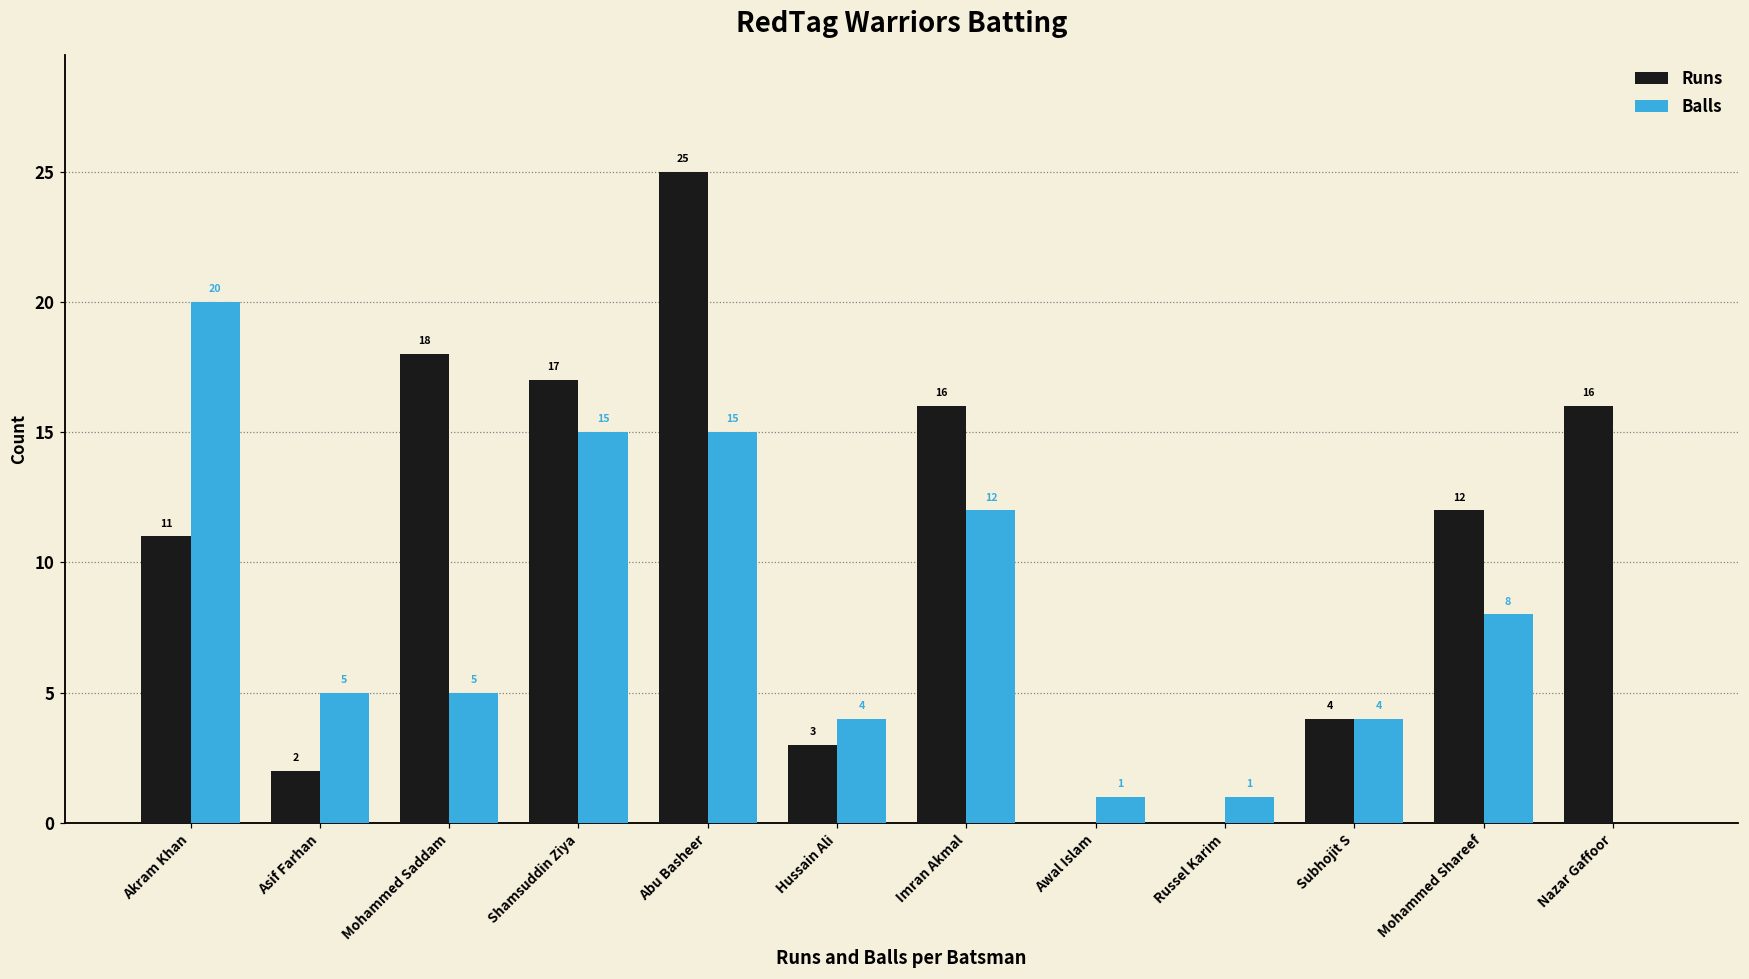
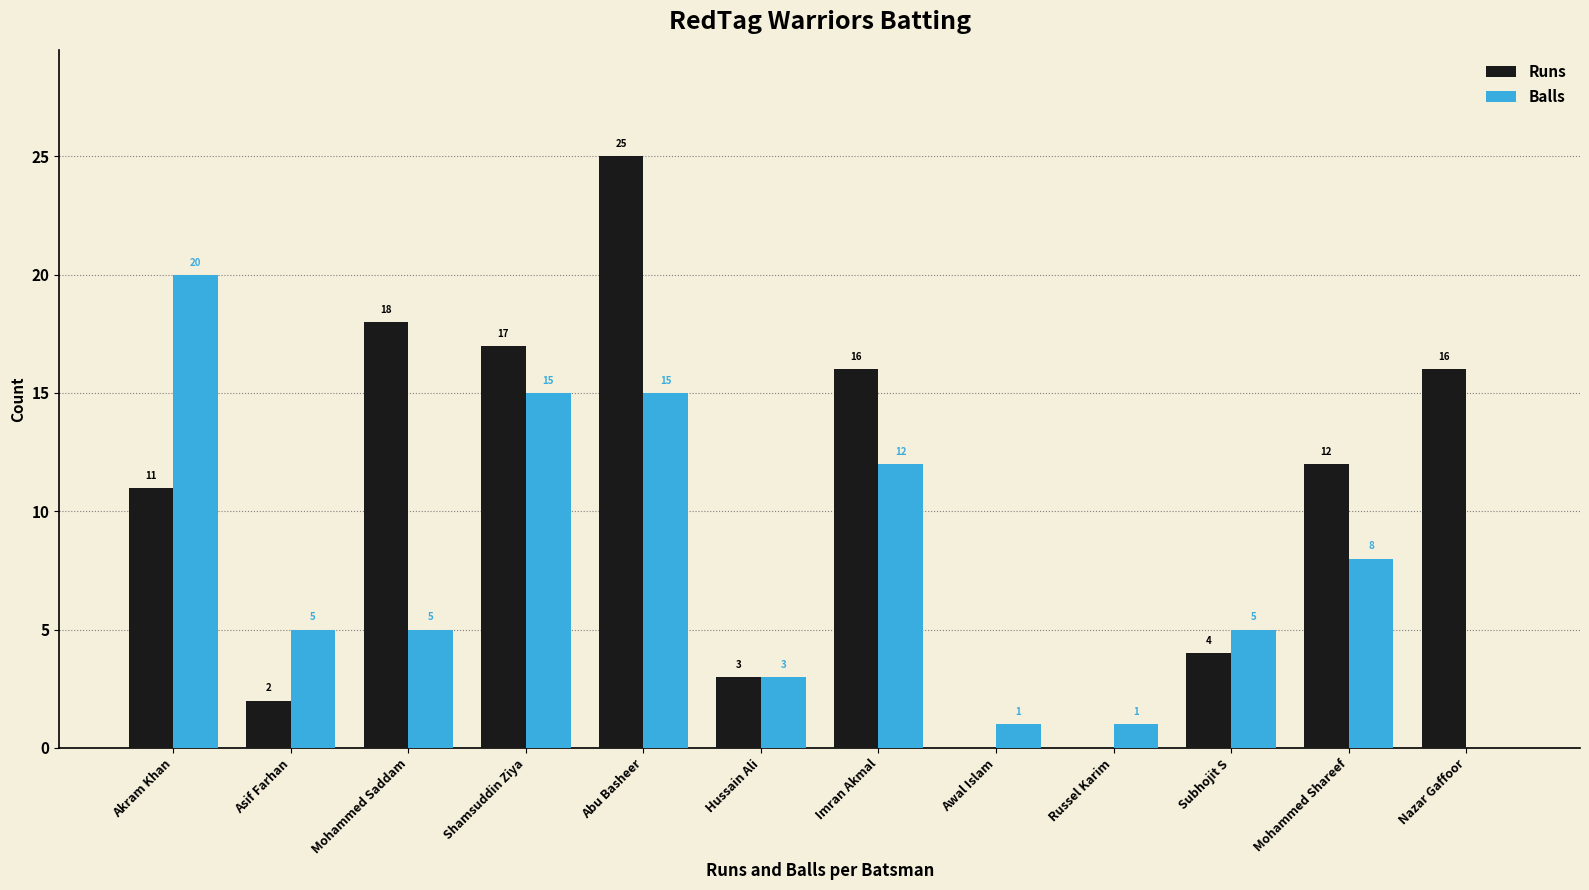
  {
    "Runs": {
      "Akram Khan": 11,
      "Asif Farhan": 2,
      "Mohammed Saddam": 18,
      "Shamsuddin Ziya": 17,
      "Abu Basheer": 25,
      "Hussain Ali": 3,
      "Imran Akmal": 16,
      "Subhojit S": 4,
      "Mohammed Shareef": 12,
      "Nazar Gaffoor": 16
    },
    "Balls": {
      "Akram Khan": 20,
      "Asif Farhan": 5,
      "Mohammed Saddam": 5,
      "Shamsuddin Ziya": 15,
      "Abu Basheer": 15,
-     "Hussain Ali": 4,
+     "Hussain Ali": 3,
      "Imran Akmal": 12,
      "Awal Islam": 1,
      "Russel Karim": 1,
-     "Subhojit S": 4,
+     "Subhojit S": 5,
      "Mohammed Shareef": 8
    }
  }
